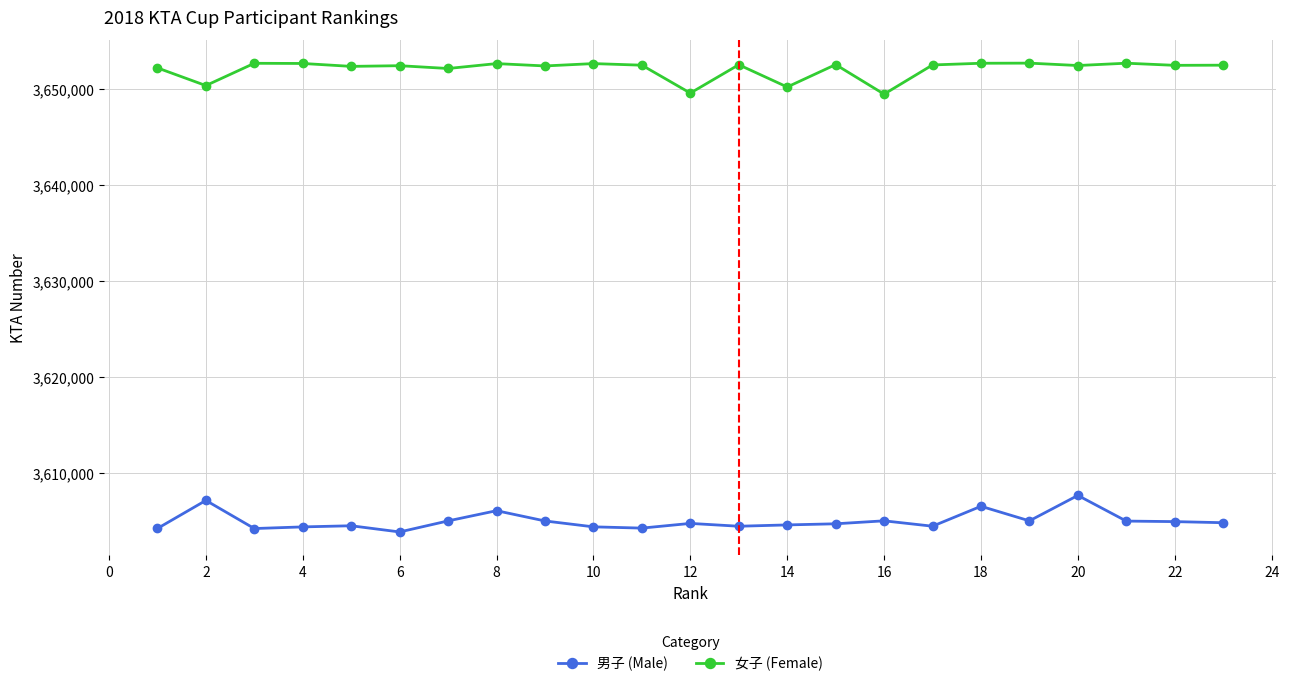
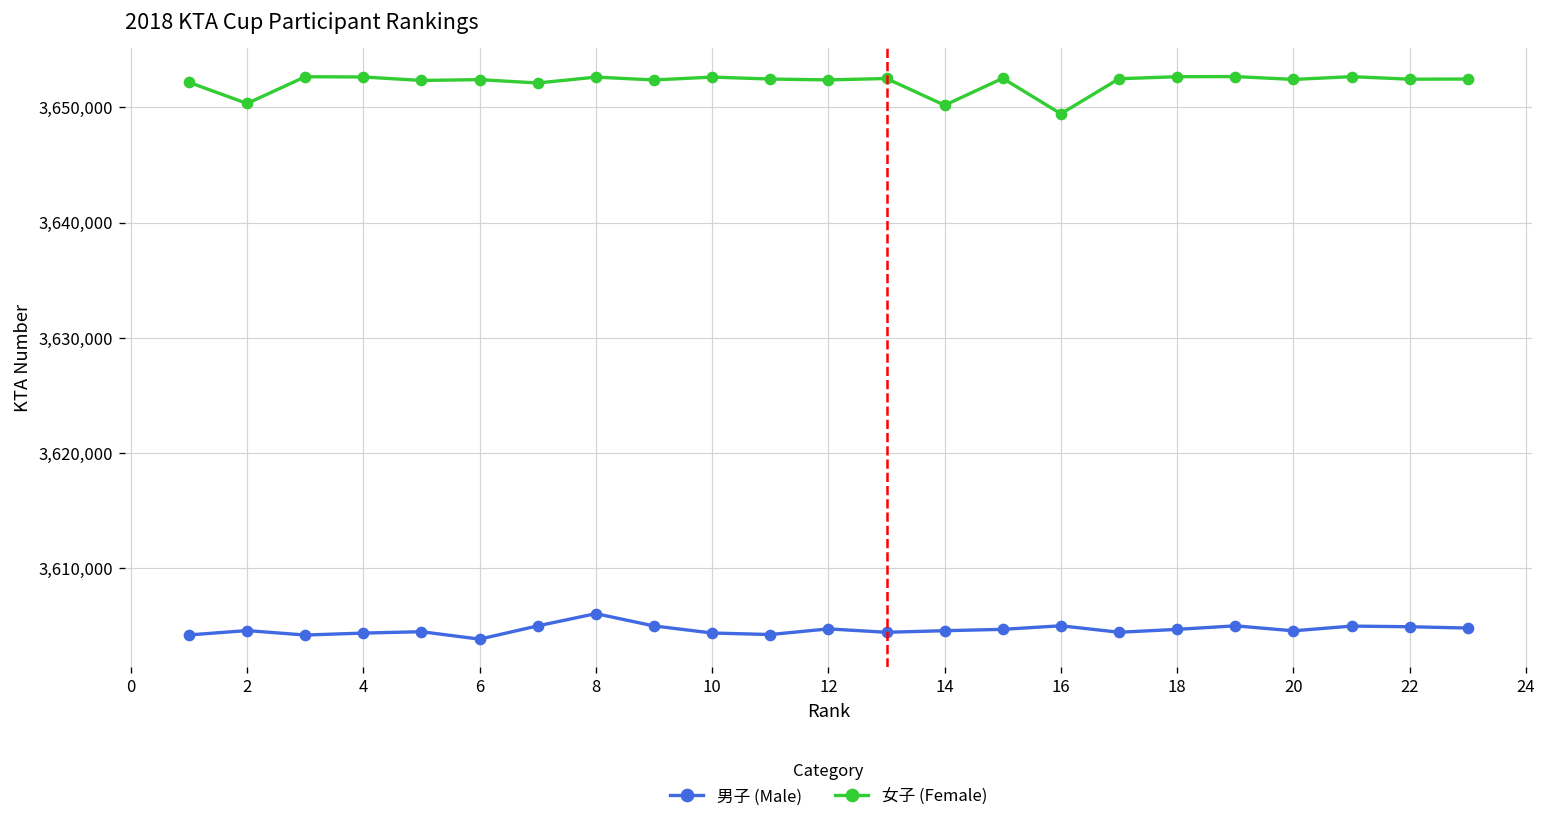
  {
    "男子 (Male)": {
-     "2": "3,607,000",
+     "2": "3,605,000",
      "4": "3,604,000",
      "6": "3,604,000",
      "8": "3,606,000",
      "10": "3,604,000",
      "12": "3,605,000",
      "14": "3,605,000",
      "16": "3,605,000",
-     "18": "3,606,000",
-     "20": "3,608,000",
+     "18": "3,605,000",
+     "20": "3,605,000",
      "22": "3,605,000"
    },
    "女子 (Female)": {
      "2": "3,650,000",
      "4": "3,653,000",
      "6": "3,652,000",
      "8": "3,653,000",
      "10": "3,653,000",
-     "12": "3,650,000",
+     "12": "3,652,000",
      "14": "3,650,000",
      "16": "3,649,000",
      "18": "3,653,000",
      "20": "3,652,000",
      "22": "3,652,000"
    }
  }
